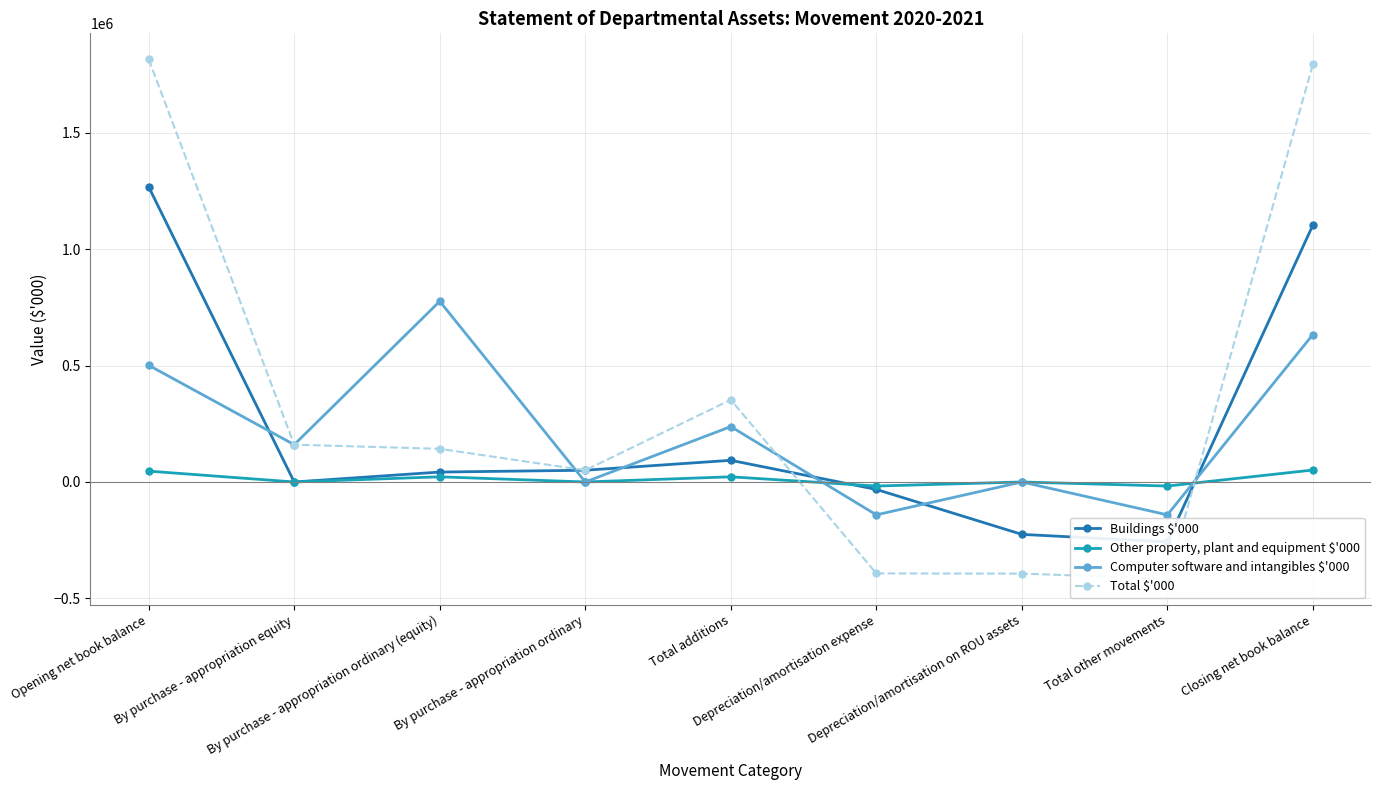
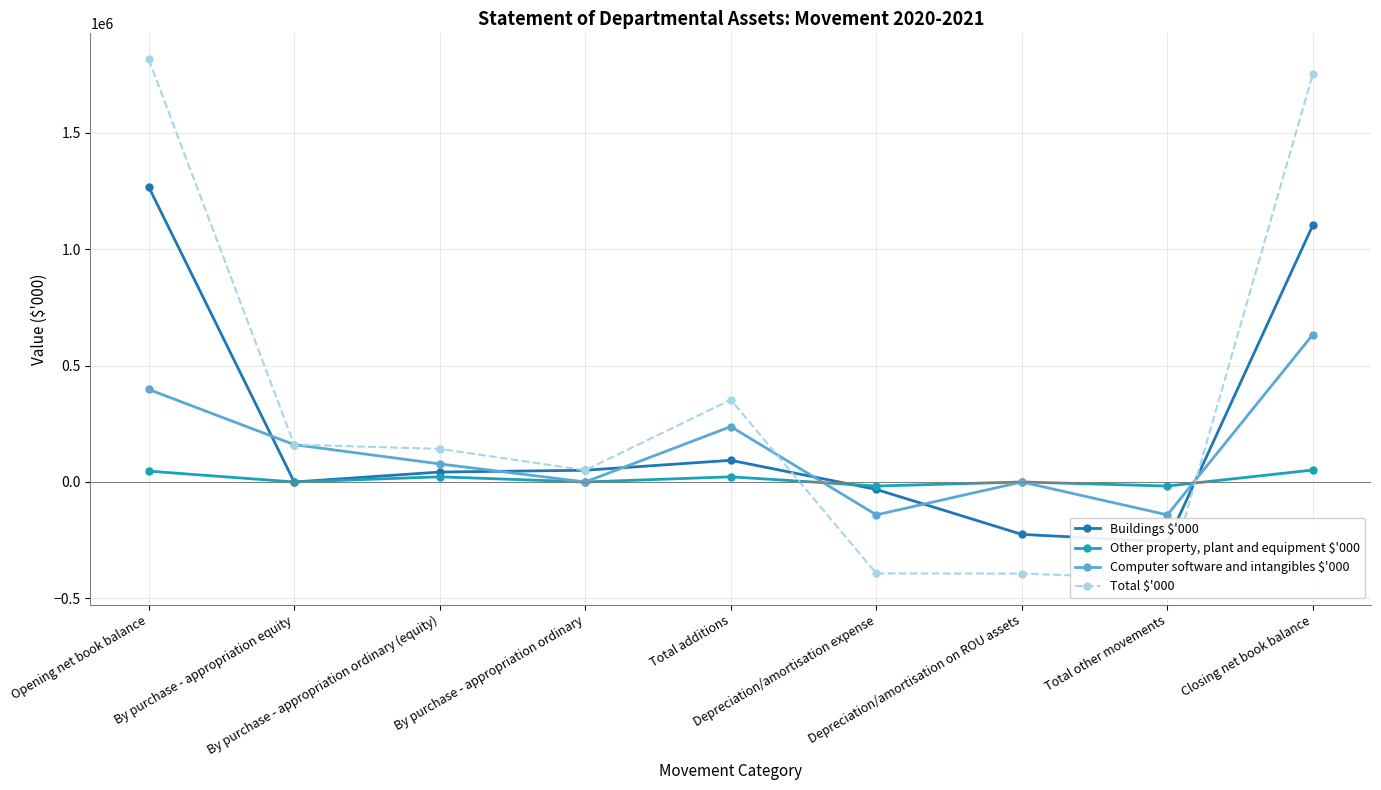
  {
    "Computer software and intangibles $'000": {
-     "Opening net book balance": 500000,
-     "By purchase - appropriation ordinary (equity)": 780000,
+     "Opening net book balance": 400000,
+     "By purchase - appropriation ordinary (equity)": 80000,
      "Total additions": 240000,
      "Depreciation/amortisation expense": -140000,
      "Total other movements": -140000,
      "Closing net book balance": 630000
    },
    "Total $'000": {
      "Opening net book balance": 1820000,
      "By purchase - appropriation ordinary (equity)": 140000,
      "Total additions": 350000,
      "Depreciation/amortisation expense": -390000,
      "Depreciation/amortisation on ROU assets": -390000,
-     "Closing net book balance": 1790000
+     "Closing net book balance": 1750000
    }
  }
